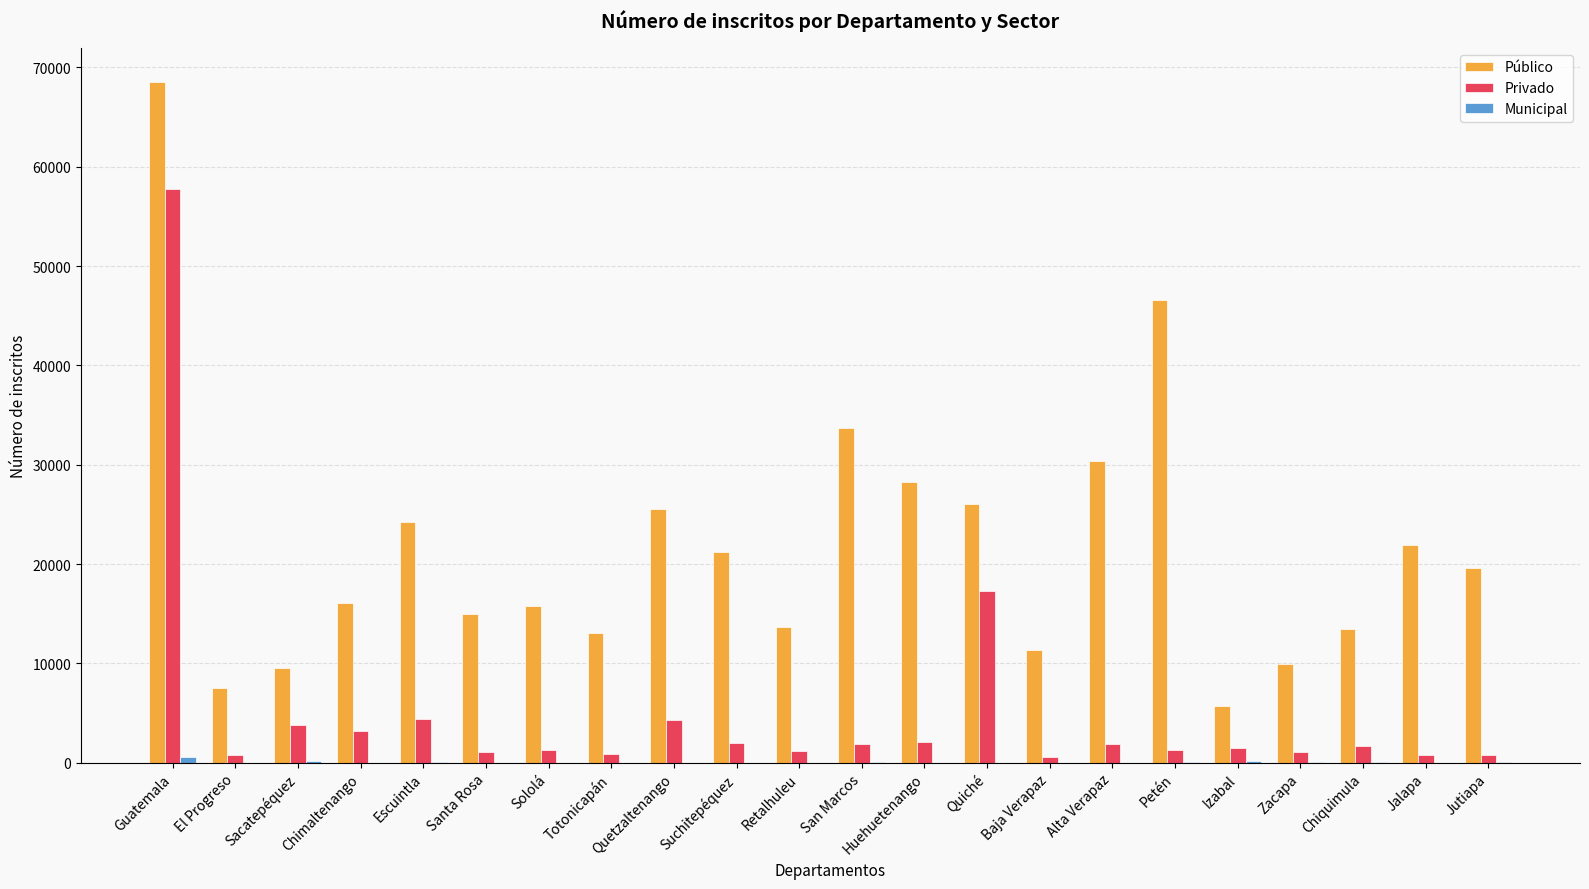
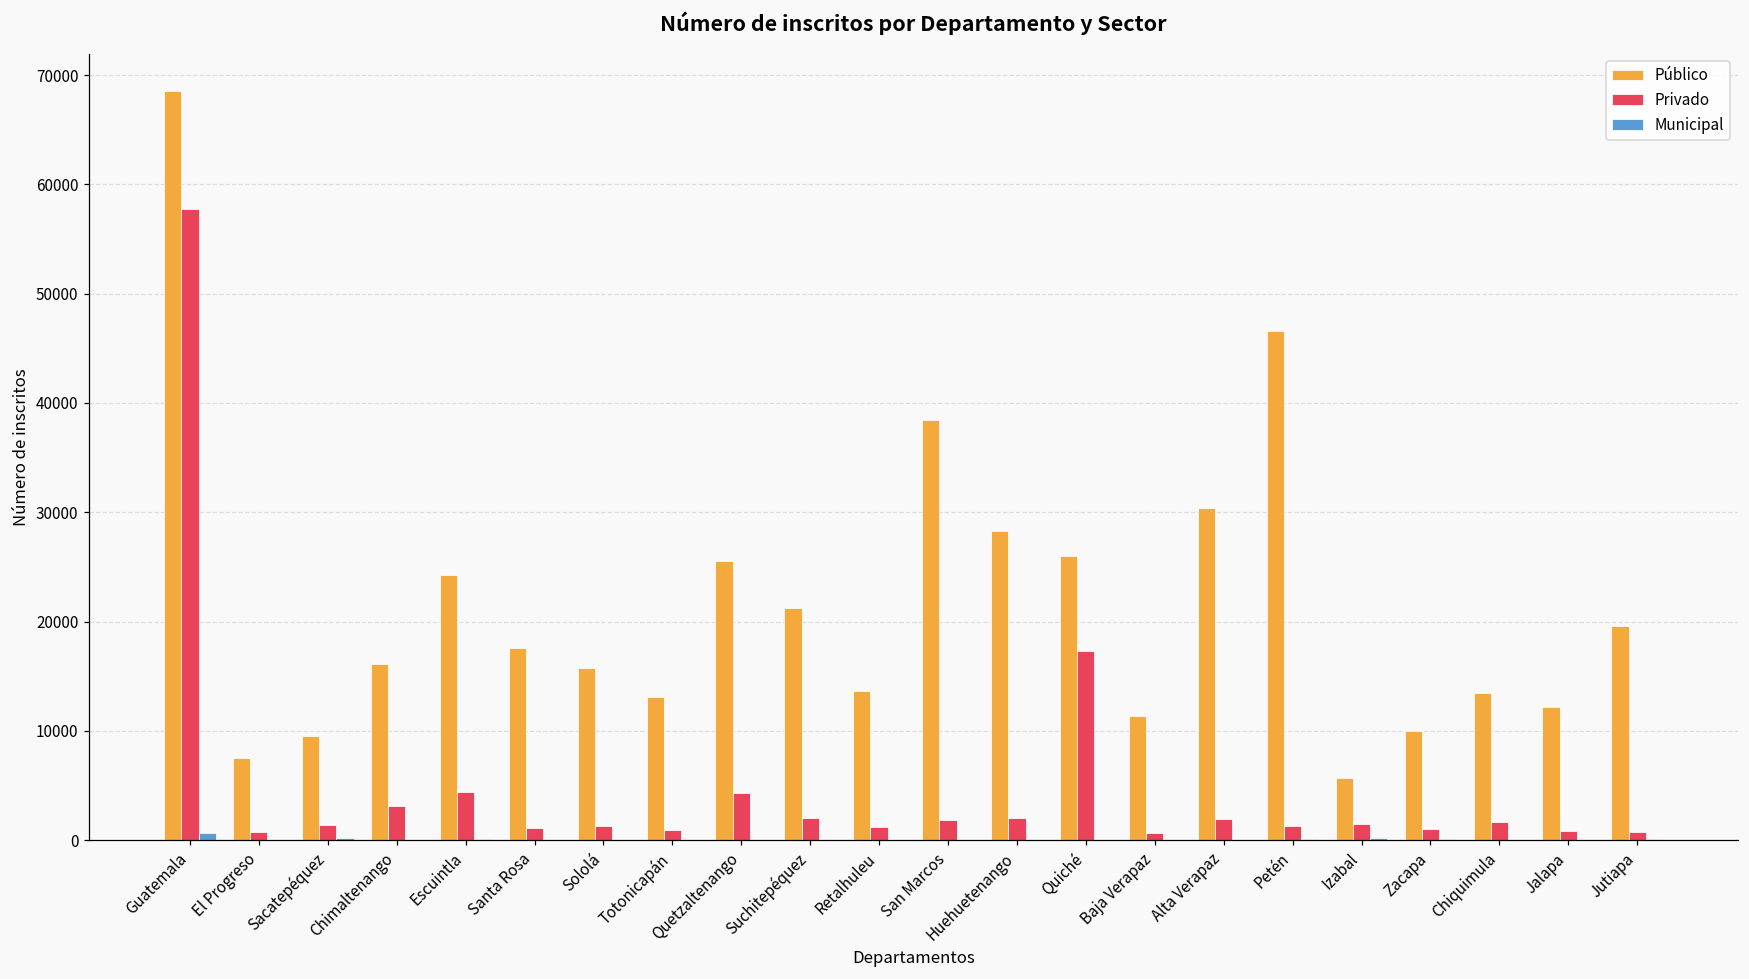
  {
    "Público": {
      "Guatemala": 69000,
      "El Progreso": 8000,
      "Sacatepéquez": 9000,
      "Chimaltenango": 16000,
      "Escuintla": 24000,
-     "Santa Rosa": 15000,
+     "Santa Rosa": 18000,
      "Sololá": 16000,
      "Totonicapán": 13000,
      "Quetzaltenango": 26000,
      "Suchitepéquez": 21000,
      "Retalhuleu": 14000,
-     "San Marcos": 34000,
+     "San Marcos": 38000,
      "Huehuetenango": 28000,
      "Quiché": 26000,
      "Baja Verapaz": 11000,
      "Alta Verapaz": 30000,
      "Petén": 47000,
      "Izabal": 6000,
      "Zacapa": 10000,
      "Chiquimula": 13000,
-     "Jalapa": 22000,
+     "Jalapa": 12000,
      "Jutiapa": 20000
    },
    "Privado": {
      "Guatemala": 58000,
      "El Progreso": 1000,
-     "Sacatepéquez": 4000,
+     "Sacatepéquez": 1000,
      "Chimaltenango": 3000,
      "Escuintla": 4000,
      "Santa Rosa": 1000,
      "Sololá": 1000,
      "Totonicapán": 1000,
      "Quetzaltenango": 4000,
      "Suchitepéquez": 2000,
      "Retalhuleu": 1000,
      "San Marcos": 2000,
      "Huehuetenango": 2000,
      "Quiché": 17000,
      "Baja Verapaz": 1000,
      "Alta Verapaz": 2000,
      "Petén": 1000,
      "Izabal": 1000,
      "Zacapa": 1000,
      "Chiquimula": 2000,
      "Jalapa": 1000,
      "Jutiapa": 1000
    },
    "Municipal": {
      "Guatemala": 1000,
      "El Progreso": 0,
      "Chimaltenango": 0,
      "Santa Rosa": 0,
      "Sololá": 0,
      "Totonicapán": 0,
      "Quetzaltenango": 0,
      "Suchitepéquez": 0,
      "Retalhuleu": 0,
      "Huehuetenango": 0,
      "Baja Verapaz": 0,
      "Alta Verapaz": 0,
      "Jalapa": 0
    }
  }
